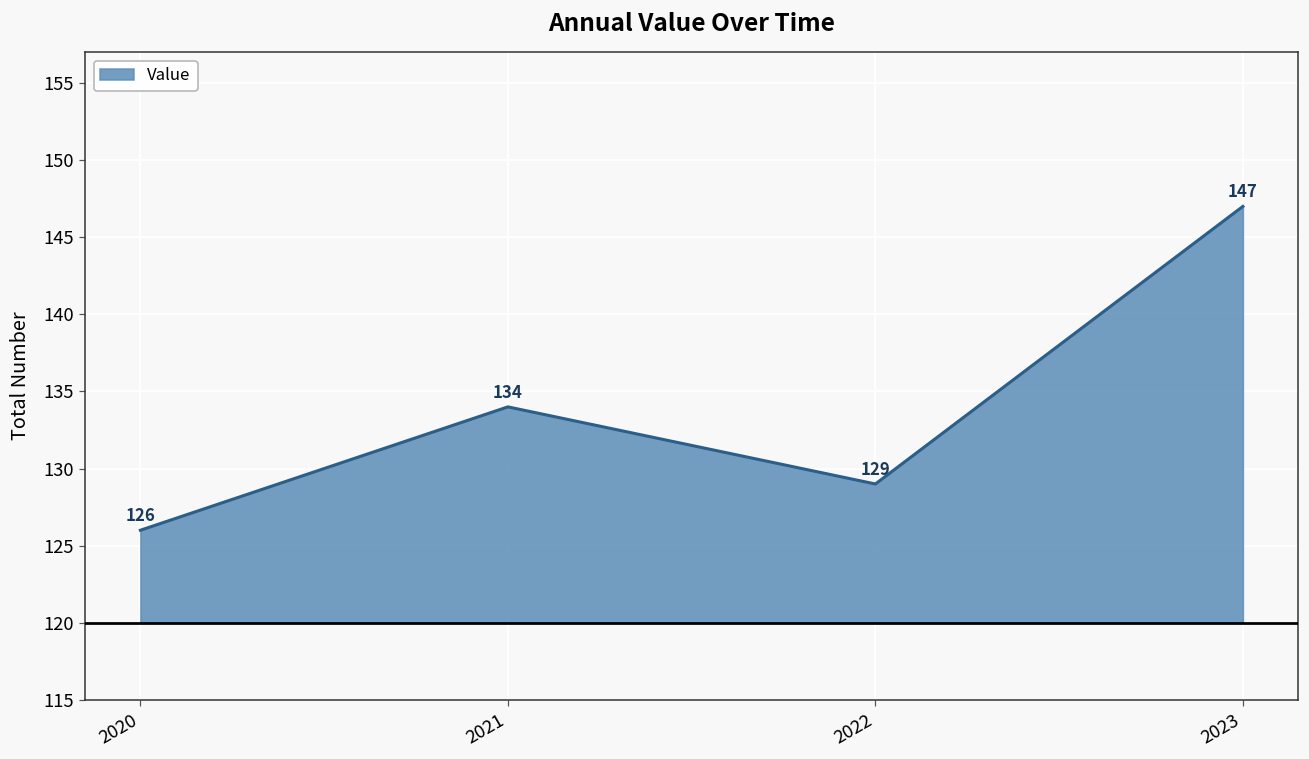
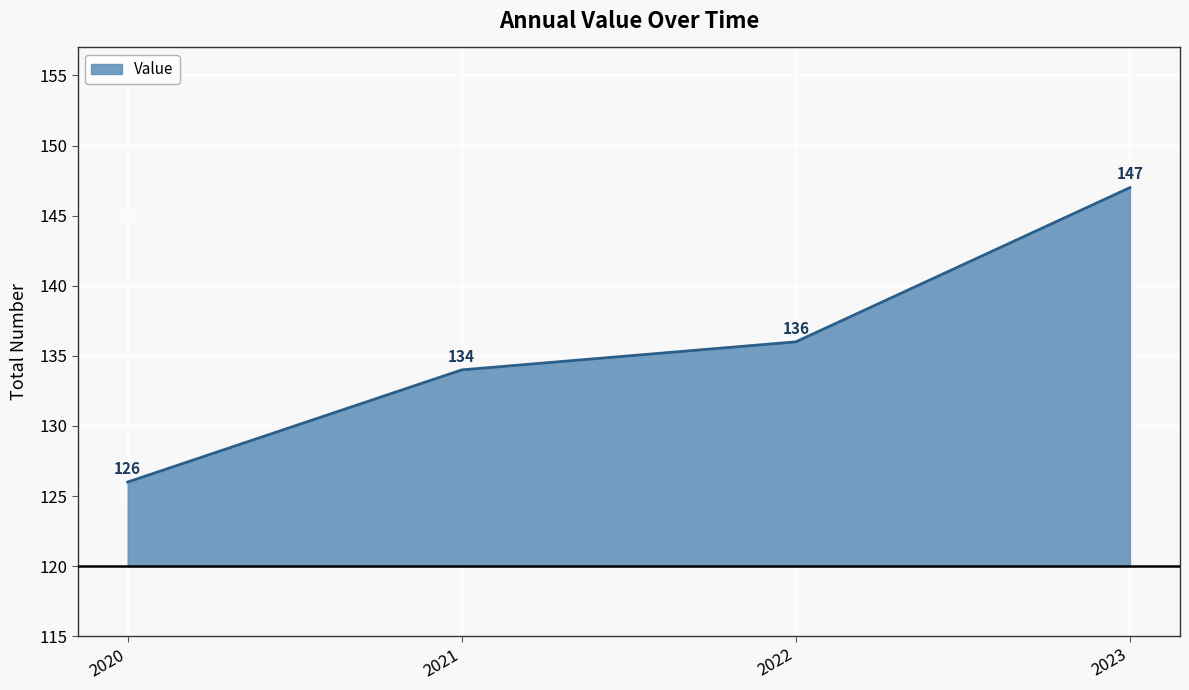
  {
    "2020": 126,
    "2021": 134,
-   "2022": 129,
+   "2022": 136,
    "2023": 147
  }
